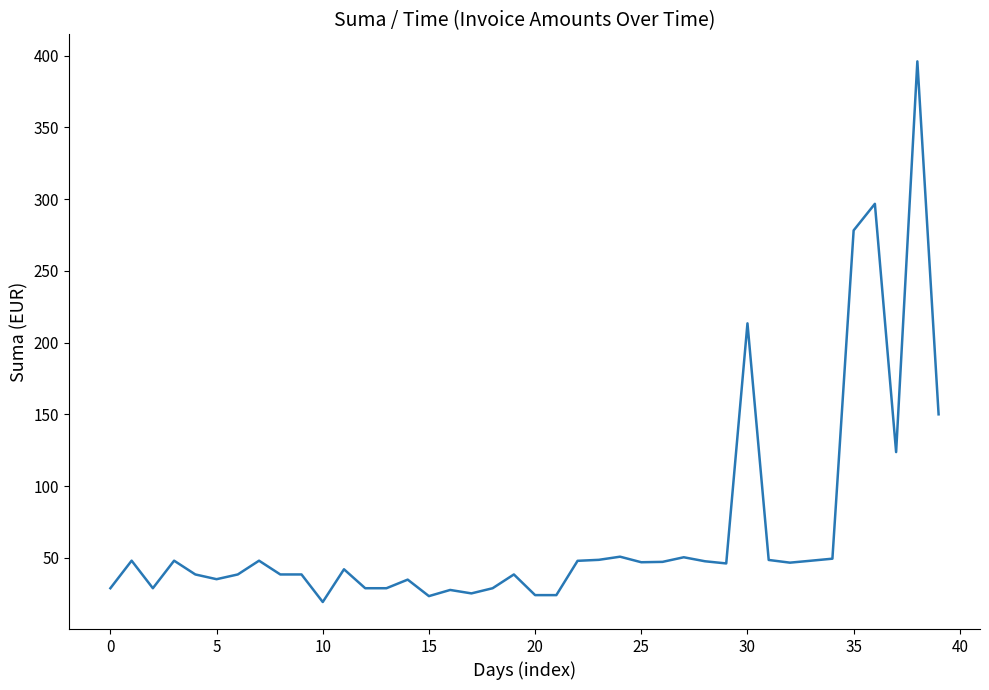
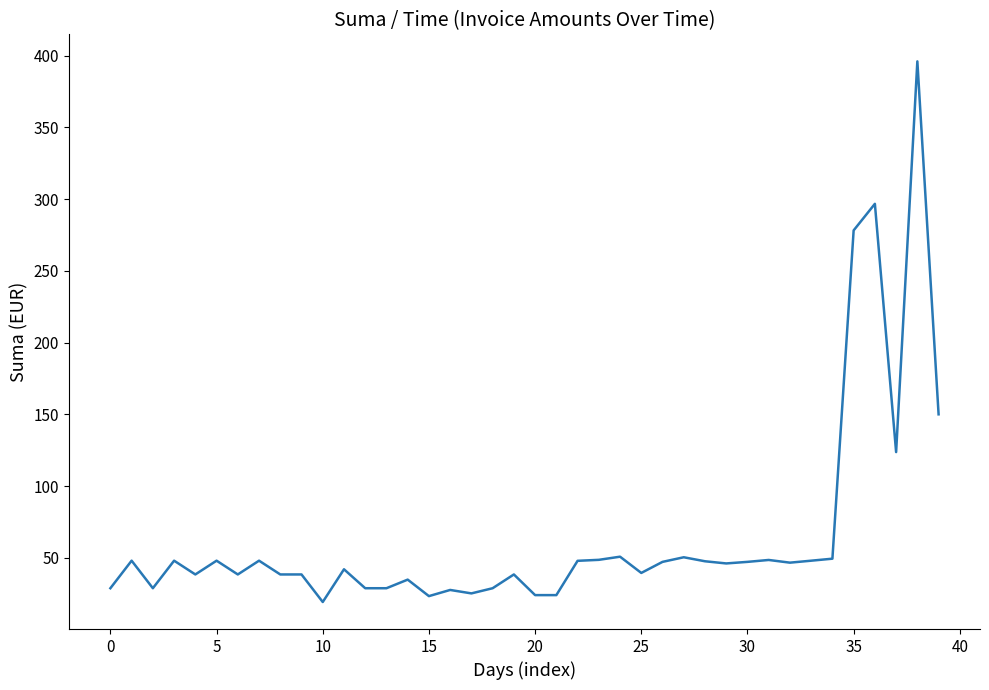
  {
    "0": 29,
-   "5": 35,
+   "5": 48,
    "10": 19,
    "15": 23,
    "20": 24,
-   "25": 47,
-   "30": 213,
+   "25": 39,
+   "30": 47,
    "35": 278
  }
